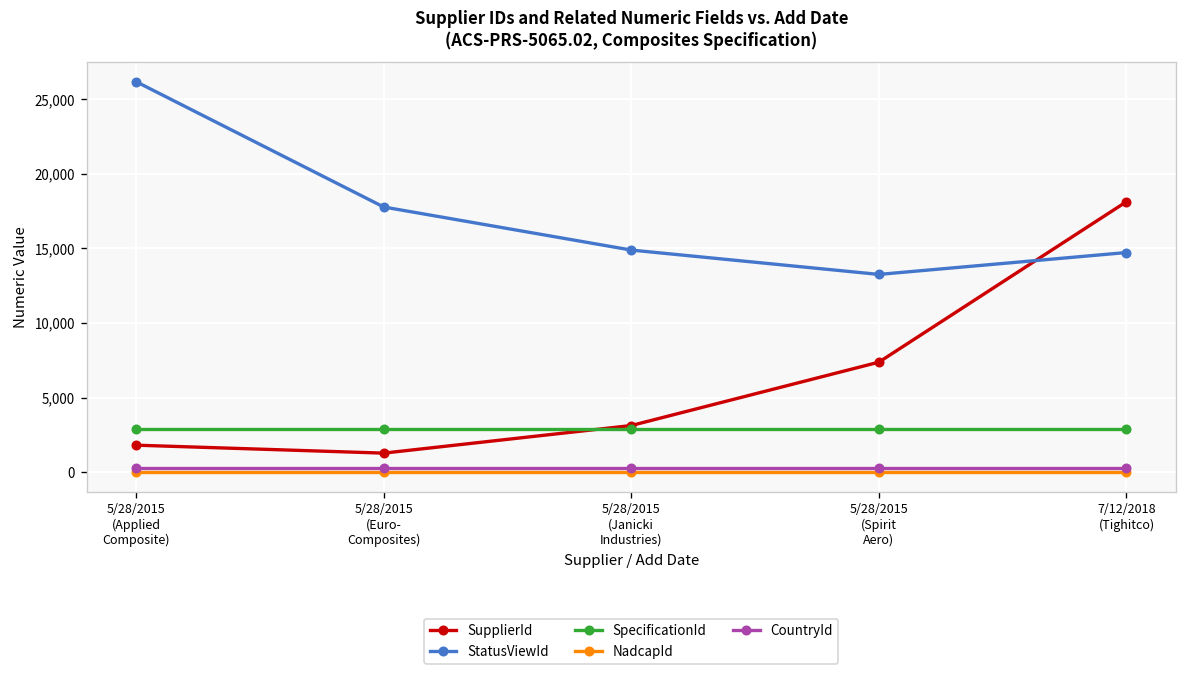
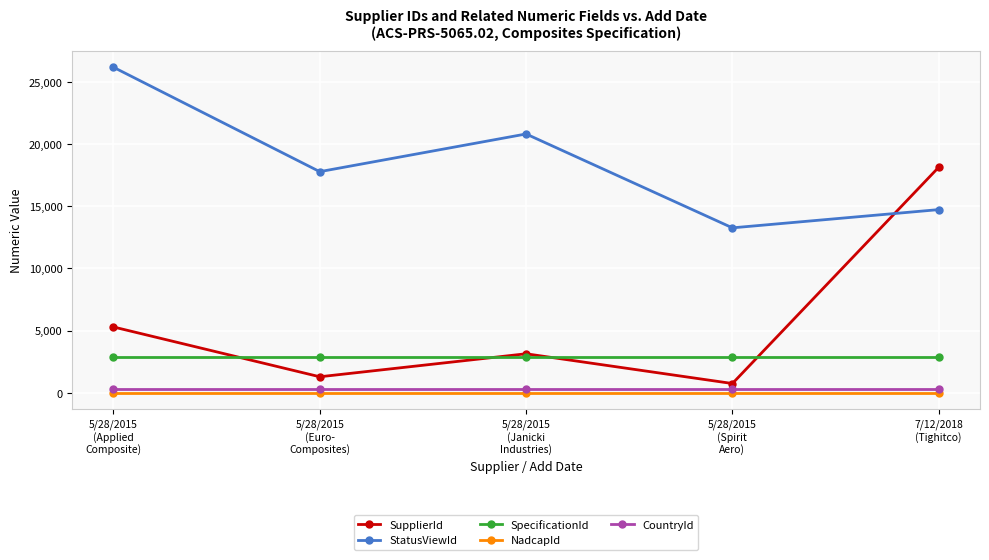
  {
    "SupplierId": {
-     "5/28/2015 (Applied Composite)": "1,800",
+     "5/28/2015 (Applied Composite)": "5,300",
      "5/28/2015 (Euro- Composites)": "1,300",
      "5/28/2015 (Janicki Industries)": "3,100",
-     "5/28/2015 (Spirit Aero)": "7,400",
+     "5/28/2015 (Spirit Aero)": "700",
      "7/12/2018 (Tighitco)": "18,100"
    },
    "StatusViewId": {
      "5/28/2015 (Applied Composite)": "26,200",
      "5/28/2015 (Euro- Composites)": "17,800",
-     "5/28/2015 (Janicki Industries)": "14,900",
+     "5/28/2015 (Janicki Industries)": "20,800",
      "5/28/2015 (Spirit Aero)": "13,300",
      "7/12/2018 (Tighitco)": "14,700"
    },
    "SpecificationId": {
      "5/28/2015 (Applied Composite)": "2,900",
      "5/28/2015 (Euro- Composites)": "2,900",
      "5/28/2015 (Janicki Industries)": "2,900",
      "5/28/2015 (Spirit Aero)": "2,900",
      "7/12/2018 (Tighitco)": "2,900"
    },
    "NadcapId": {
      "5/28/2015 (Applied Composite)": "0",
      "5/28/2015 (Euro- Composites)": "0",
      "5/28/2015 (Janicki Industries)": "0",
      "5/28/2015 (Spirit Aero)": "0",
      "7/12/2018 (Tighitco)": "0"
    },
    "CountryId": {
      "5/28/2015 (Applied Composite)": "300",
      "5/28/2015 (Euro- Composites)": "300",
      "5/28/2015 (Janicki Industries)": "300",
      "5/28/2015 (Spirit Aero)": "300",
      "7/12/2018 (Tighitco)": "300"
    }
  }
